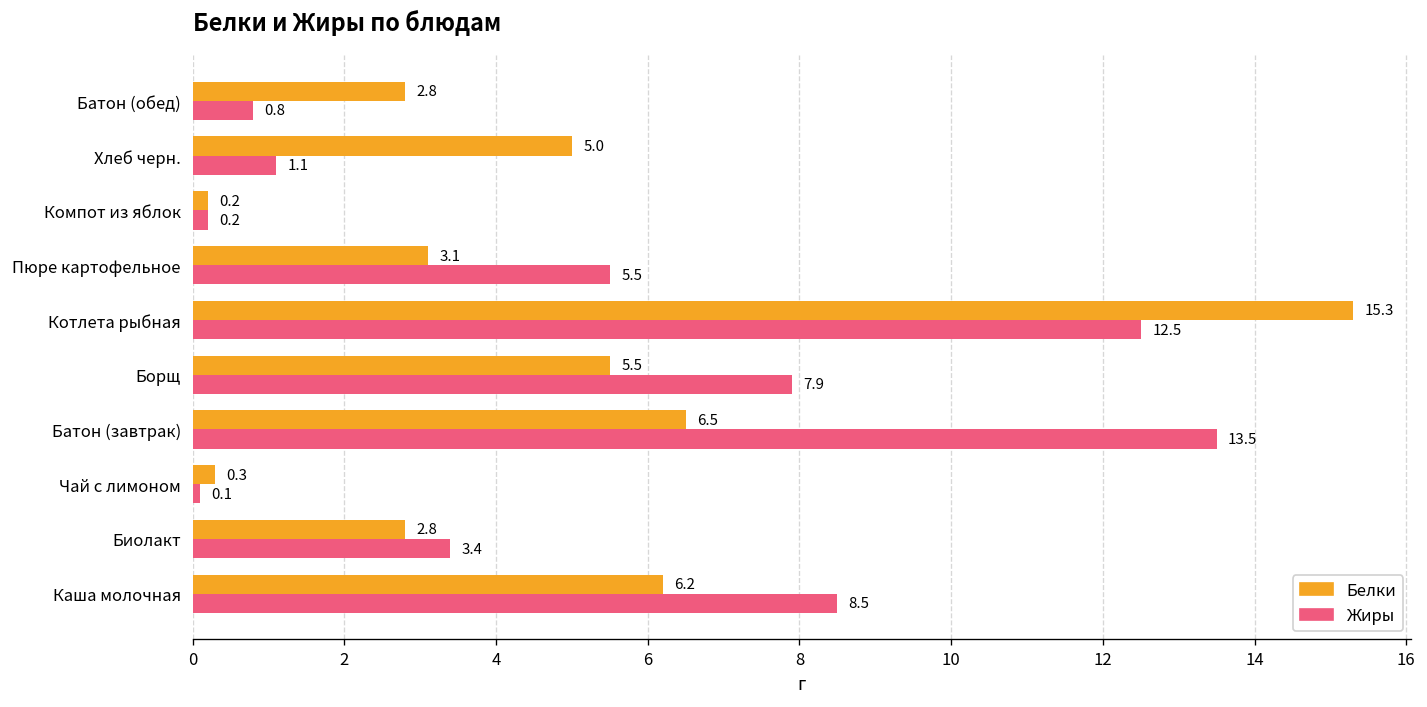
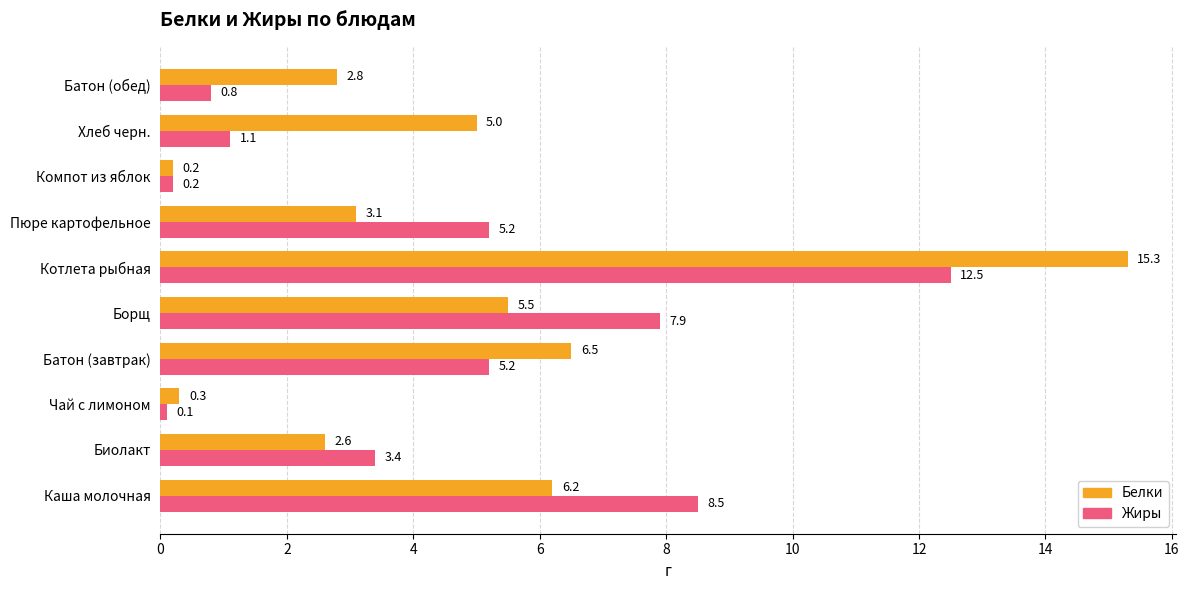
  {
    "Белки": {
      "Батон (обед)": 2.8,
      "Хлеб черн.": 5.0,
      "Компот из яблок": 0.2,
      "Пюре картофельное": 3.1,
      "Котлета рыбная": 15.3,
      "Борщ": 5.5,
      "Батон (завтрак)": 6.5,
      "Чай с лимоном": 0.3,
-     "Биолакт": 2.8,
+     "Биолакт": 2.6,
      "Каша молочная": 6.2
    },
    "Жиры": {
      "Батон (обед)": 0.8,
      "Хлеб черн.": 1.1,
      "Компот из яблок": 0.2,
-     "Пюре картофельное": 5.5,
+     "Пюре картофельное": 5.2,
      "Котлета рыбная": 12.5,
      "Борщ": 7.9,
-     "Батон (завтрак)": 13.5,
+     "Батон (завтрак)": 5.2,
      "Чай с лимоном": 0.1,
      "Биолакт": 3.4,
      "Каша молочная": 8.5
    }
  }
